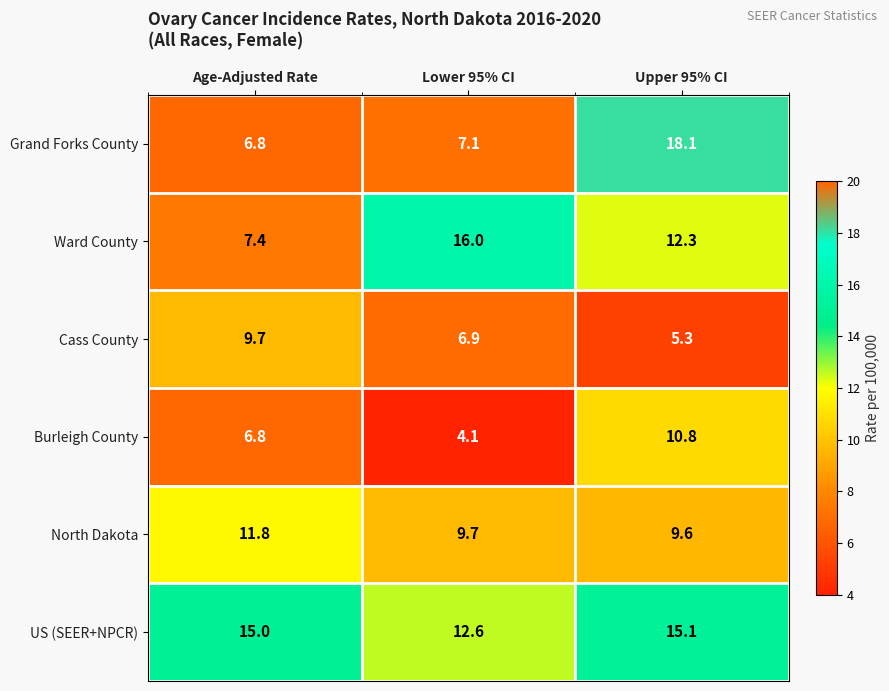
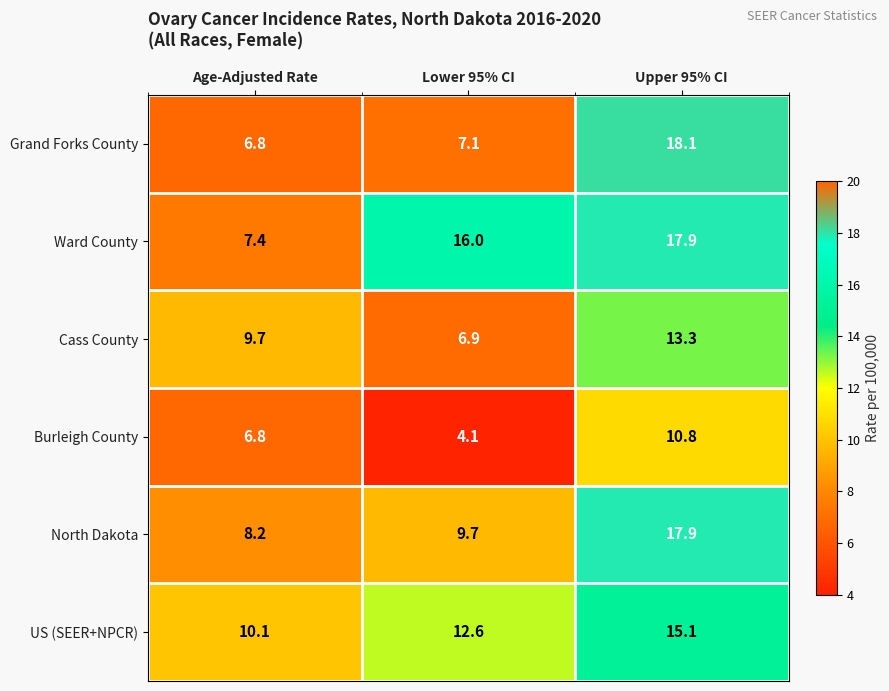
  {
    "Grand Forks County": {
      "Age-Adjusted Rate": 6.8,
      "Lower 95% CI": 7.1,
      "Upper 95% CI": 18.1
    },
    "Ward County": {
      "Age-Adjusted Rate": 7.4,
      "Lower 95% CI": 16.0,
-     "Upper 95% CI": 12.3
+     "Upper 95% CI": 17.9
    },
    "Cass County": {
      "Age-Adjusted Rate": 9.7,
      "Lower 95% CI": 6.9,
-     "Upper 95% CI": 5.3
+     "Upper 95% CI": 13.3
    },
    "Burleigh County": {
      "Age-Adjusted Rate": 6.8,
      "Lower 95% CI": 4.1,
      "Upper 95% CI": 10.8
    },
    "North Dakota": {
-     "Age-Adjusted Rate": 11.8,
+     "Age-Adjusted Rate": 8.2,
      "Lower 95% CI": 9.7,
-     "Upper 95% CI": 9.6
+     "Upper 95% CI": 17.9
    },
    "US (SEER+NPCR)": {
-     "Age-Adjusted Rate": 15.0,
+     "Age-Adjusted Rate": 10.1,
      "Lower 95% CI": 12.6,
      "Upper 95% CI": 15.1
    }
  }
